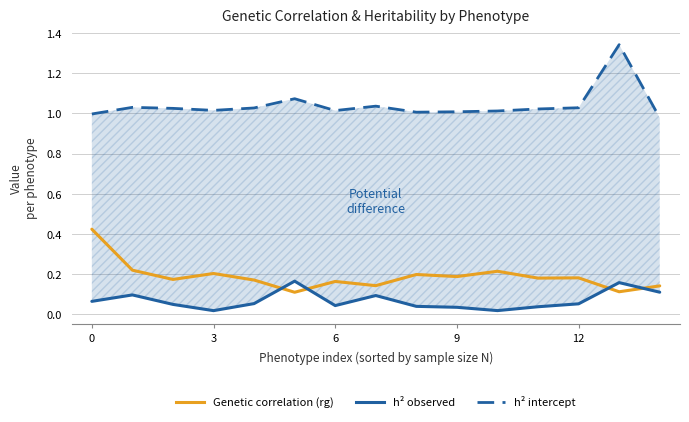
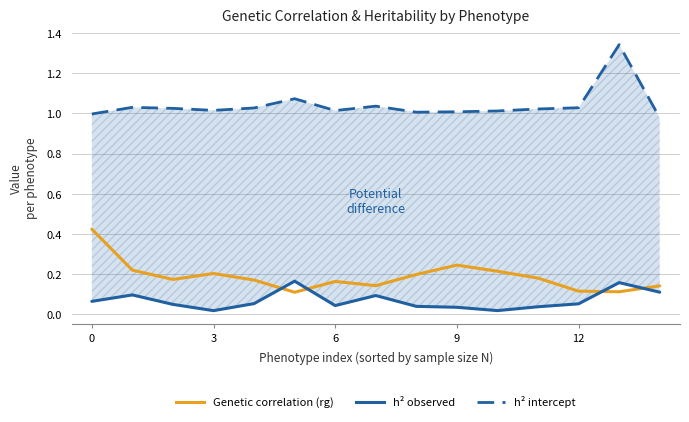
  {
    "Genetic correlation (rg)": {
      "0": 0.42,
      "3": 0.20,
      "6": 0.16,
-     "9": 0.19,
-     "12": 0.18
+     "9": 0.25,
+     "12": 0.12
    }
  }
